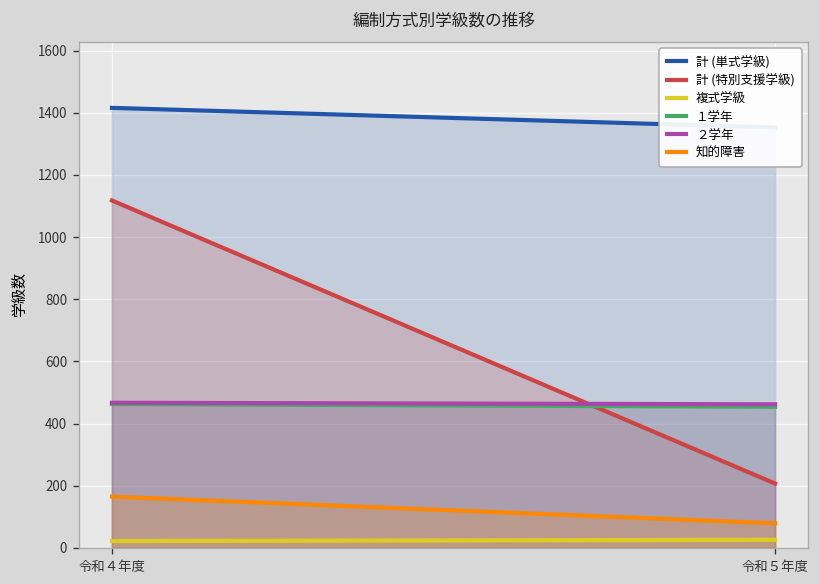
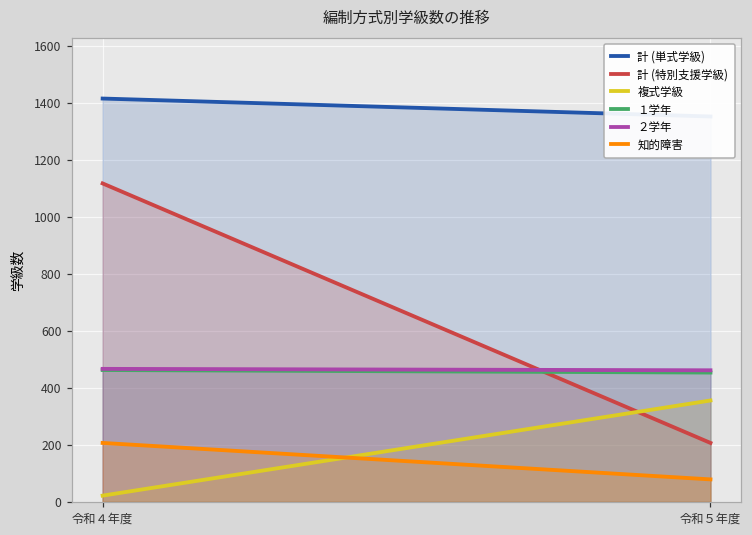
  {
    "計 (単式学級)": {
      "令和４年度": 1420
    },
    "計 (特別支援学級)": {
      "令和４年度": 1120,
      "令和５年度": 210
    },
    "複式学級": {
      "令和４年度": 20,
-     "令和５年度": 30
+     "令和５年度": 360
    },
    "知的障害": {
-     "令和４年度": 170,
+     "令和４年度": 210,
      "令和５年度": 80
    }
  }
